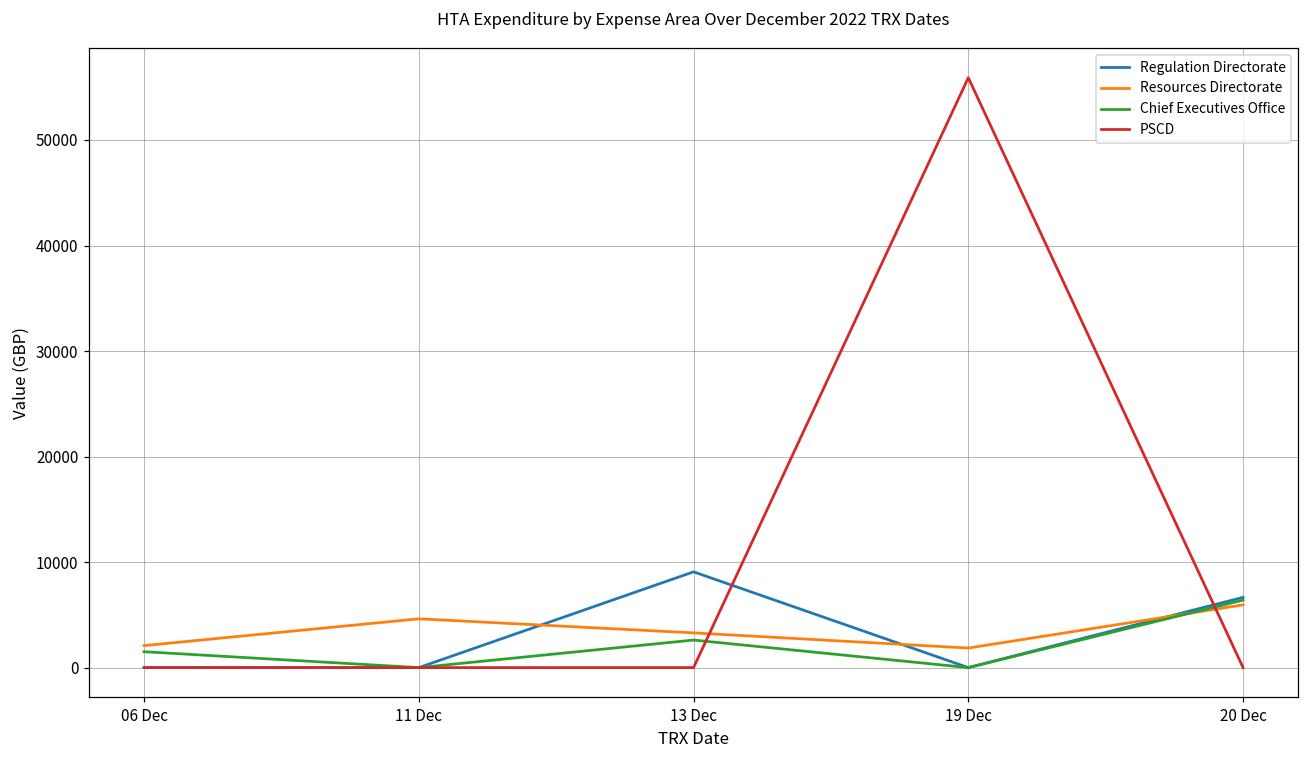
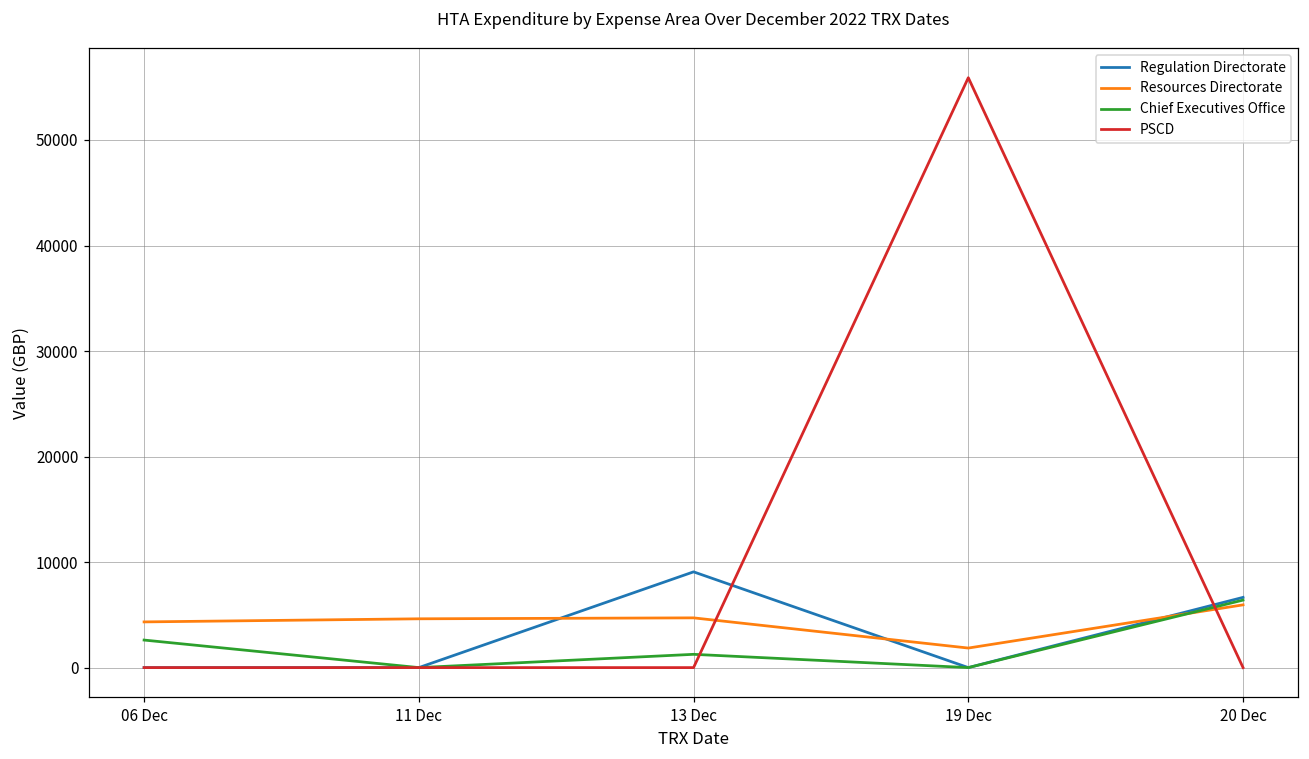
  {
    "Regulation Directorate": {
      "13 Dec": 9000
    },
    "Resources Directorate": {
-     "06 Dec": 2000,
+     "06 Dec": 4000,
      "11 Dec": 5000,
-     "13 Dec": 3000,
+     "13 Dec": 5000,
      "19 Dec": 2000,
      "20 Dec": 6000
    },
    "Chief Executives Office": {
-     "06 Dec": 2000,
-     "13 Dec": 3000
+     "06 Dec": 3000,
+     "13 Dec": 1000
    },
    "PSCD": {
      "13 Dec": 0,
      "19 Dec": 56000,
      "20 Dec": 0
    }
  }
